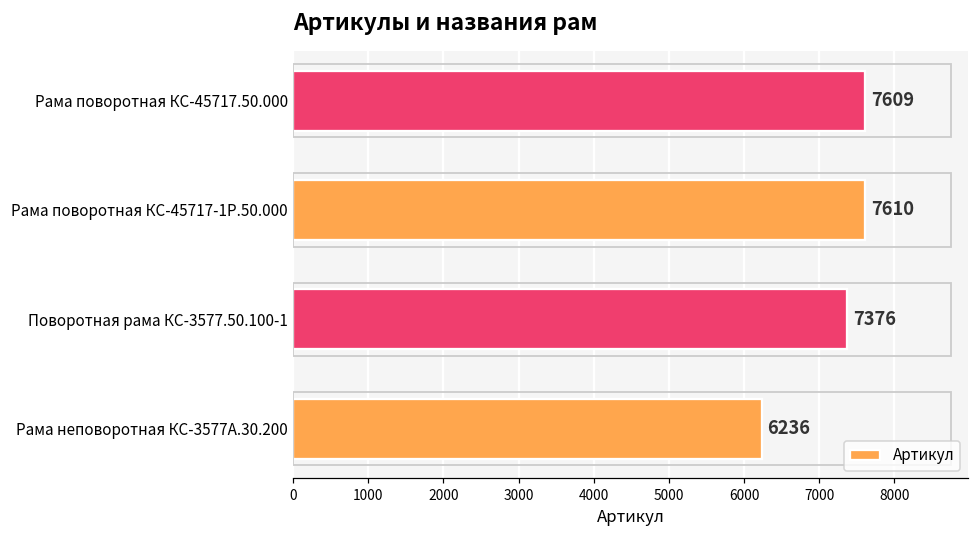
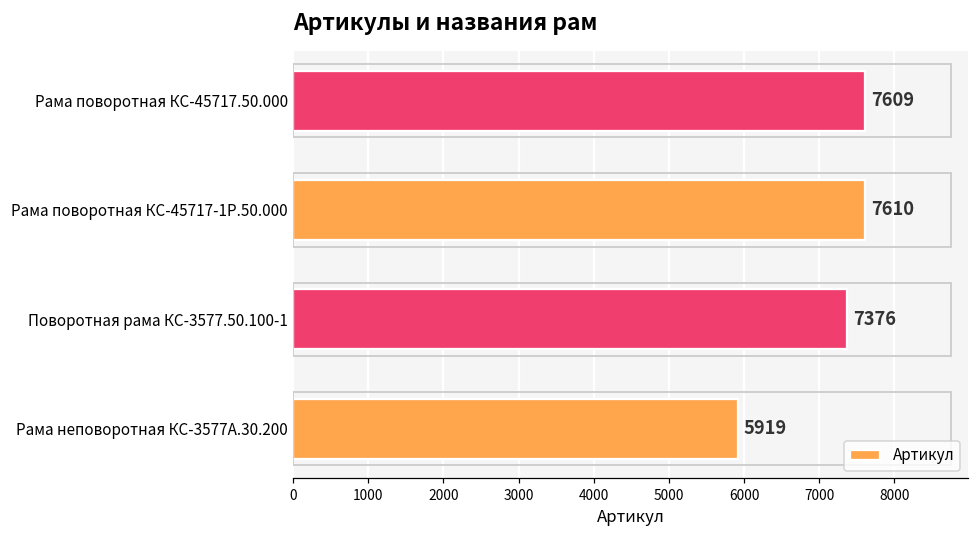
  {
    "Рама поворотная КС-45717.50.000": 7609,
    "Рама поворотная КС-45717-1Р.50.000": 7610,
    "Поворотная рама КС-3577.50.100-1": 7376,
-   "Рама неповоротная КС-3577А.30.200": 6236
+   "Рама неповоротная КС-3577А.30.200": 5919
  }
